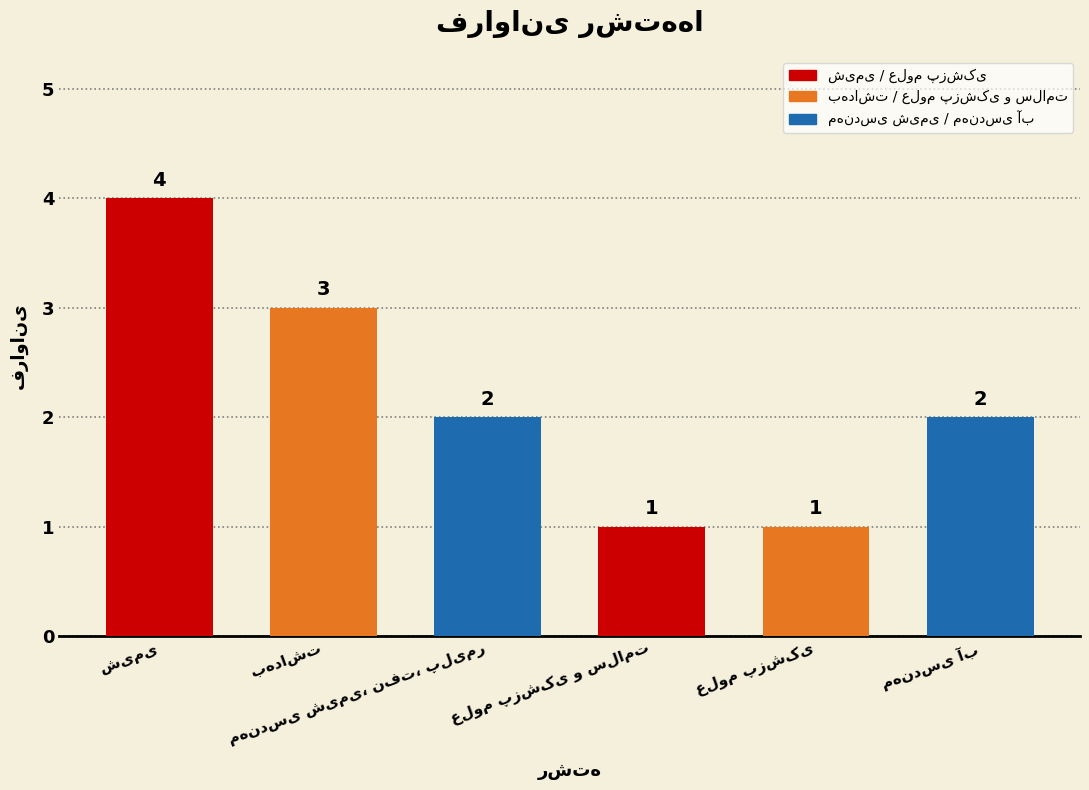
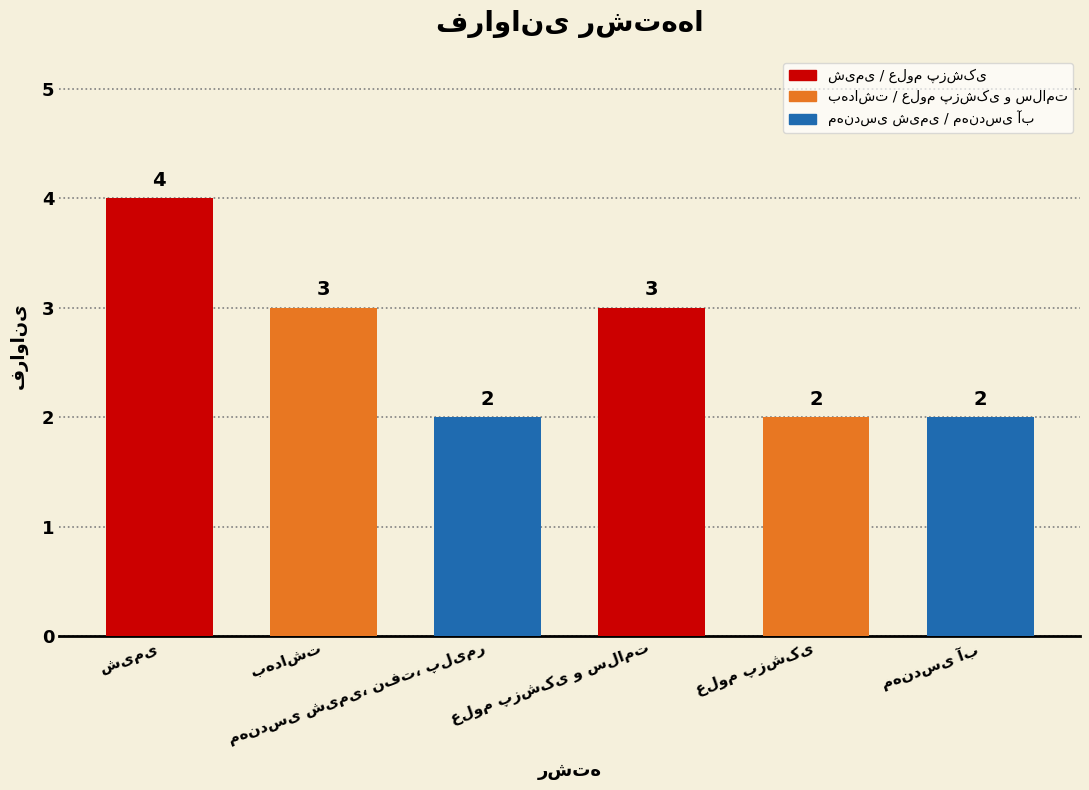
  {
    "شیمی": 4,
    "بهداشت": 3,
    "مهندسی شیمی، نفت، پلیمر": 2,
-   "علوم پزشکی و سلامت": 1,
-   "علوم پزشکی": 1,
+   "علوم پزشکی و سلامت": 3,
+   "علوم پزشکی": 2,
    "مهندسی آب": 2
  }
